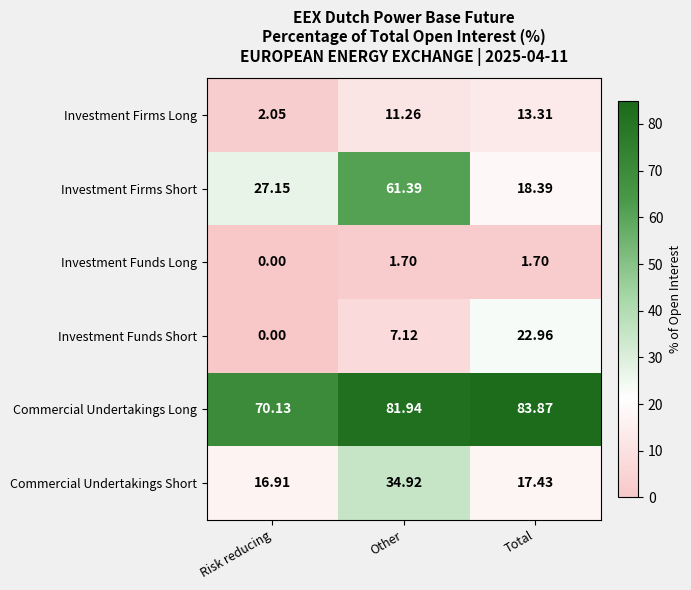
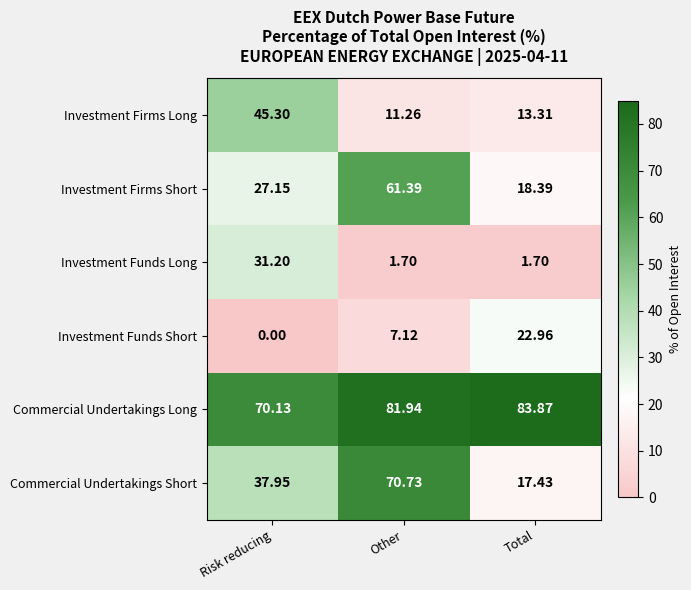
  {
    "Investment Firms Long": {
-     "Risk reducing": 2.05,
+     "Risk reducing": 45.30,
      "Other": 11.26,
      "Total": 13.31
    },
    "Investment Firms Short": {
      "Risk reducing": 27.15,
      "Other": 61.39,
      "Total": 18.39
    },
    "Investment Funds Long": {
-     "Risk reducing": 0.00,
+     "Risk reducing": 31.20,
      "Other": 1.70,
      "Total": 1.70
    },
    "Investment Funds Short": {
      "Risk reducing": 0.00,
      "Other": 7.12,
      "Total": 22.96
    },
    "Commercial Undertakings Long": {
      "Risk reducing": 70.13,
      "Other": 81.94,
      "Total": 83.87
    },
    "Commercial Undertakings Short": {
-     "Risk reducing": 16.91,
-     "Other": 34.92,
+     "Risk reducing": 37.95,
+     "Other": 70.73,
      "Total": 17.43
    }
  }
